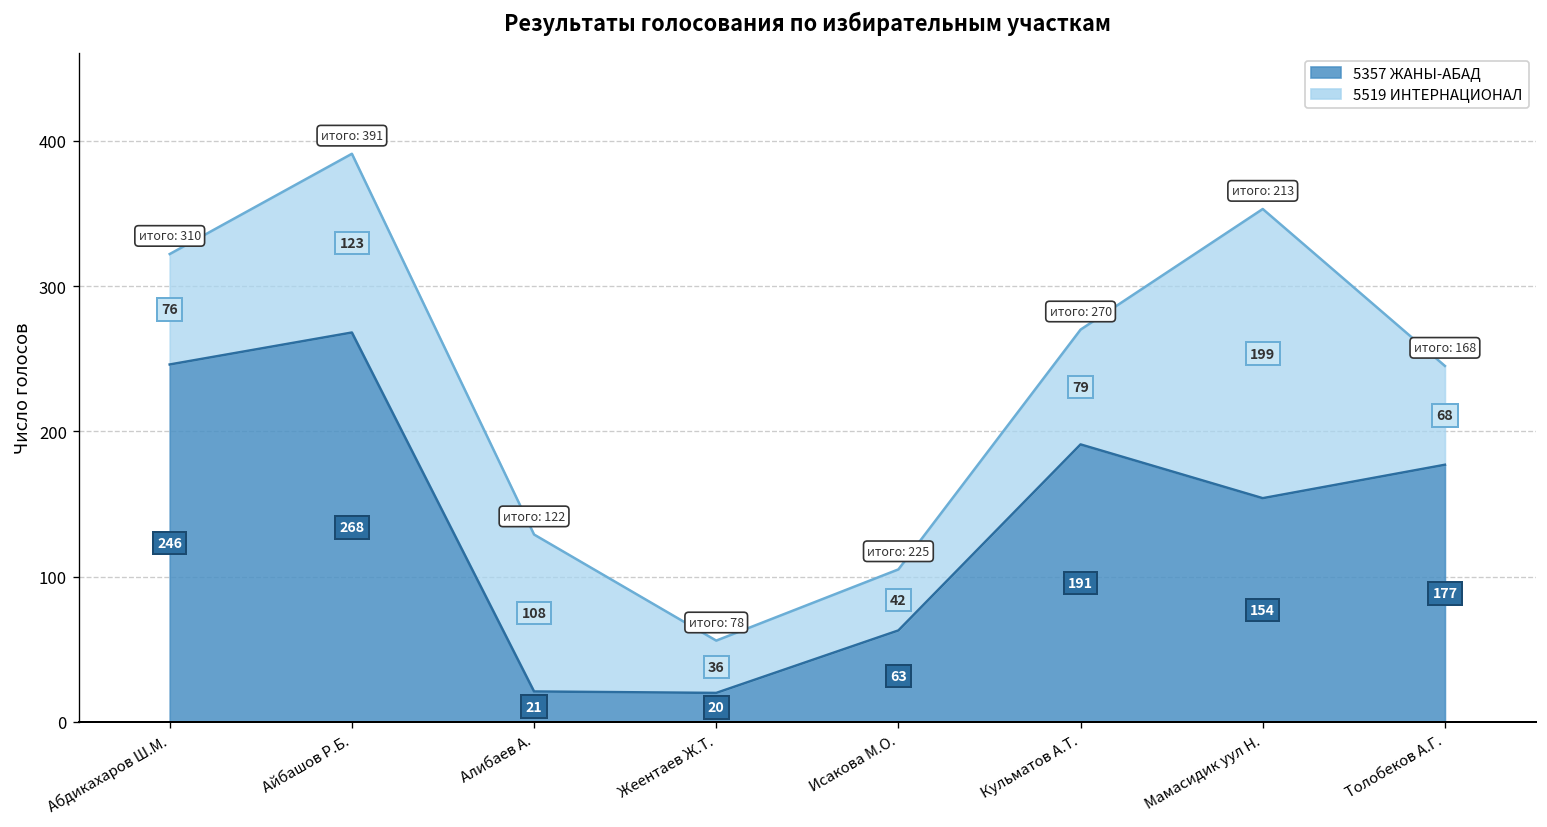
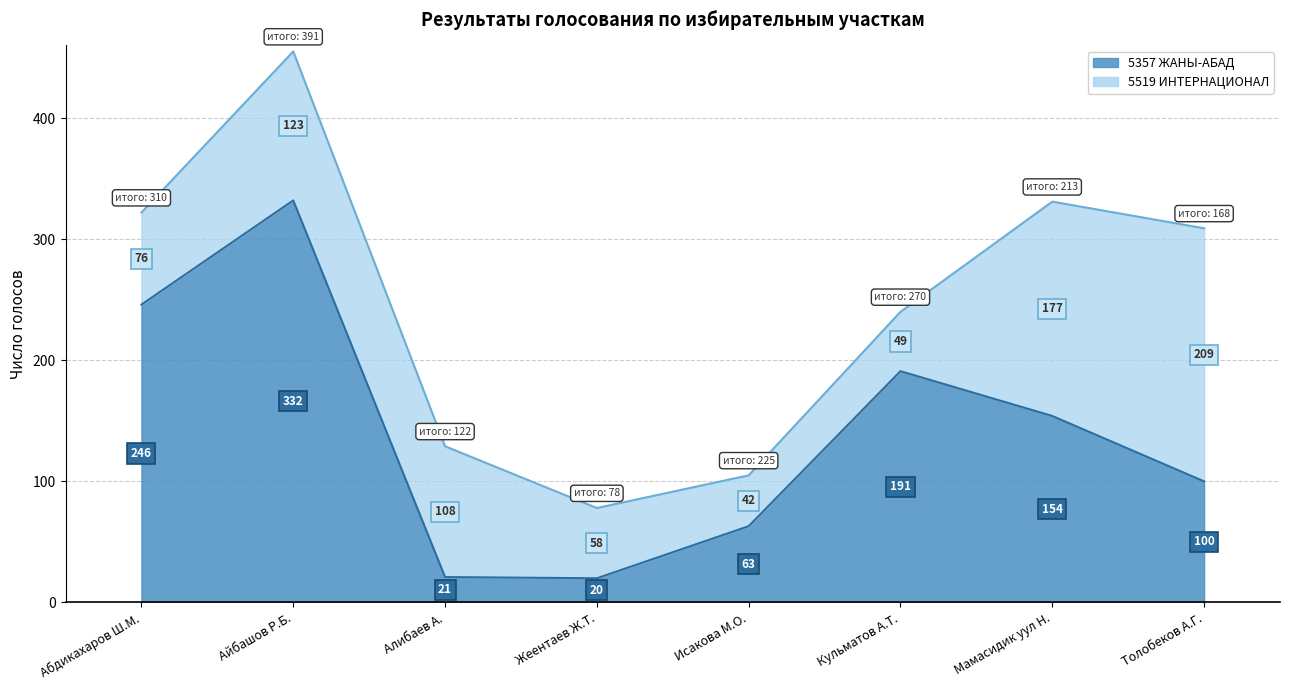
  {
    "5357 ЖАНЫ-АБАД": {
-     "Айбашов Р.Б.": 268,
-     "Толобеков А.Г.": 177
+     "Айбашов Р.Б.": 332,
+     "Толобеков А.Г.": 100
    },
    "5519 ИНТЕРНАЦИОНАЛ": {
-     "Жеентаев Ж.Т.": 36,
-     "Кульматов А.Т.": 79,
-     "Мамасидик уул Н.": 199,
-     "Толобеков А.Г.": 68
+     "Жеентаев Ж.Т.": 58,
+     "Кульматов А.Т.": 49,
+     "Мамасидик уул Н.": 177,
+     "Толобеков А.Г.": 209
    }
  }
